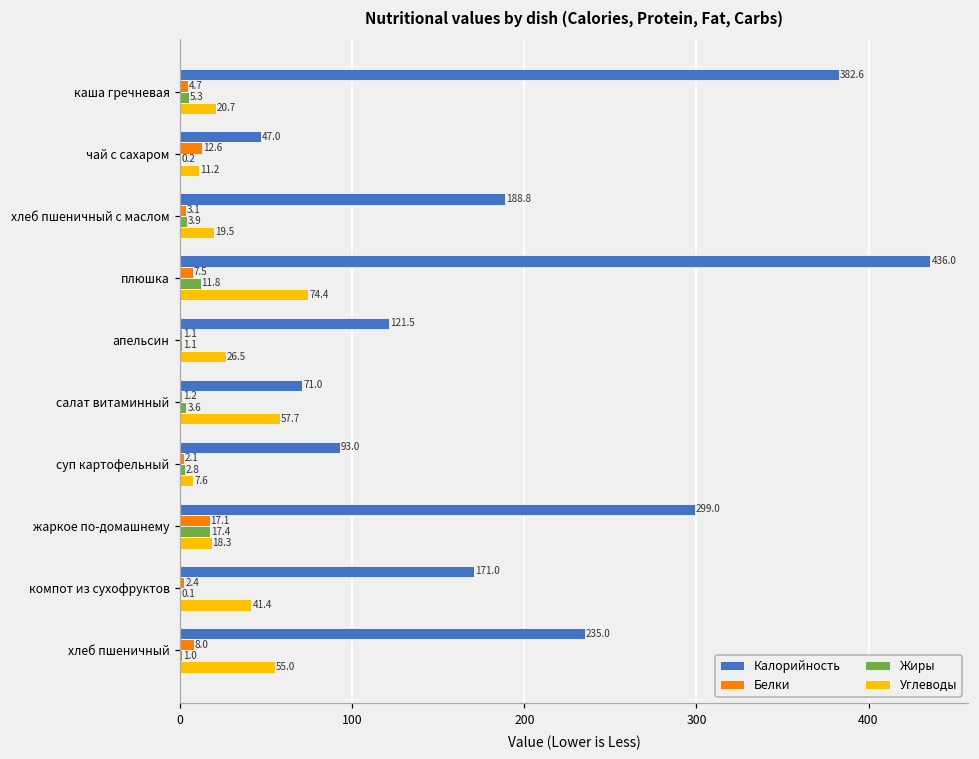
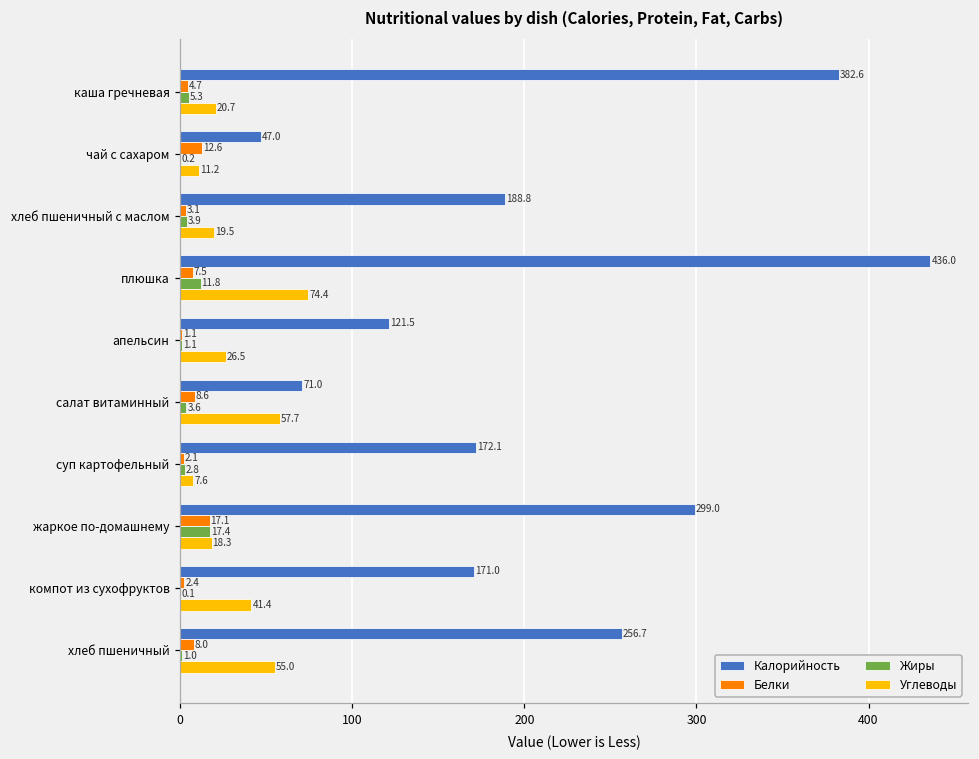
  {
    "Калорийность": {
      "каша гречневая": 382.6,
      "чай с сахаром": 47.0,
      "хлеб пшеничный с маслом": 188.8,
      "плюшка": 436.0,
      "апельсин": 121.5,
      "салат витаминный": 71.0,
-     "суп картофельный": 93.0,
+     "суп картофельный": 172.1,
      "жаркое по-домашнему": 299.0,
      "компот из сухофруктов": 171.0,
-     "хлеб пшеничный": 235.0
+     "хлеб пшеничный": 256.7
    },
    "Белки": {
      "каша гречневая": 4.7,
      "чай с сахаром": 12.6,
      "хлеб пшеничный с маслом": 3.1,
      "плюшка": 7.5,
      "апельсин": 1.1,
-     "салат витаминный": 1.2,
+     "салат витаминный": 8.6,
      "суп картофельный": 2.1,
      "жаркое по-домашнему": 17.1,
      "компот из сухофруктов": 2.4,
      "хлеб пшеничный": 8.0
    },
    "Жиры": {
      "каша гречневая": 5.3,
      "чай с сахаром": 0.2,
      "хлеб пшеничный с маслом": 3.9,
      "плюшка": 11.8,
      "апельсин": 1.1,
      "салат витаминный": 3.6,
      "суп картофельный": 2.8,
      "жаркое по-домашнему": 17.4,
      "компот из сухофруктов": 0.1,
      "хлеб пшеничный": 1.0
    },
    "Углеводы": {
      "каша гречневая": 20.7,
      "чай с сахаром": 11.2,
      "хлеб пшеничный с маслом": 19.5,
      "плюшка": 74.4,
      "апельсин": 26.5,
      "салат витаминный": 57.7,
      "суп картофельный": 7.6,
      "жаркое по-домашнему": 18.3,
      "компот из сухофруктов": 41.4,
      "хлеб пшеничный": 55.0
    }
  }
